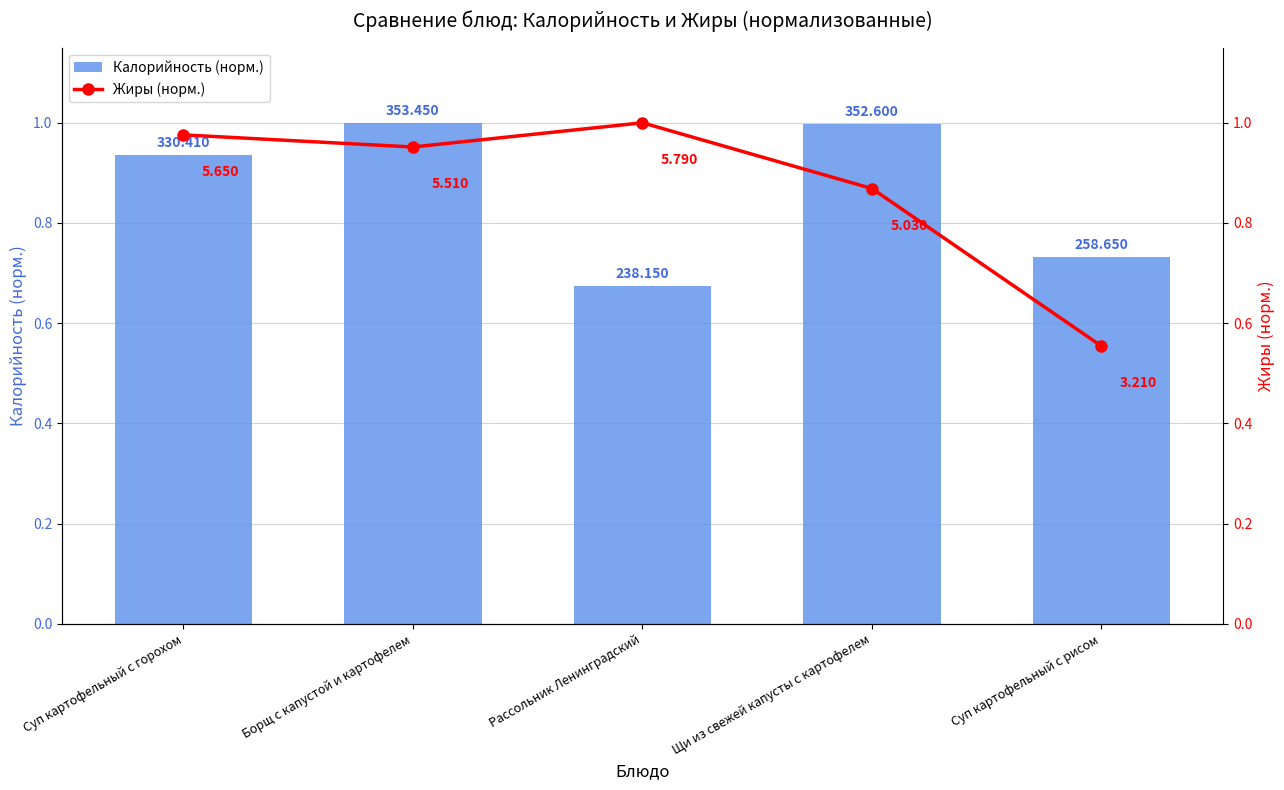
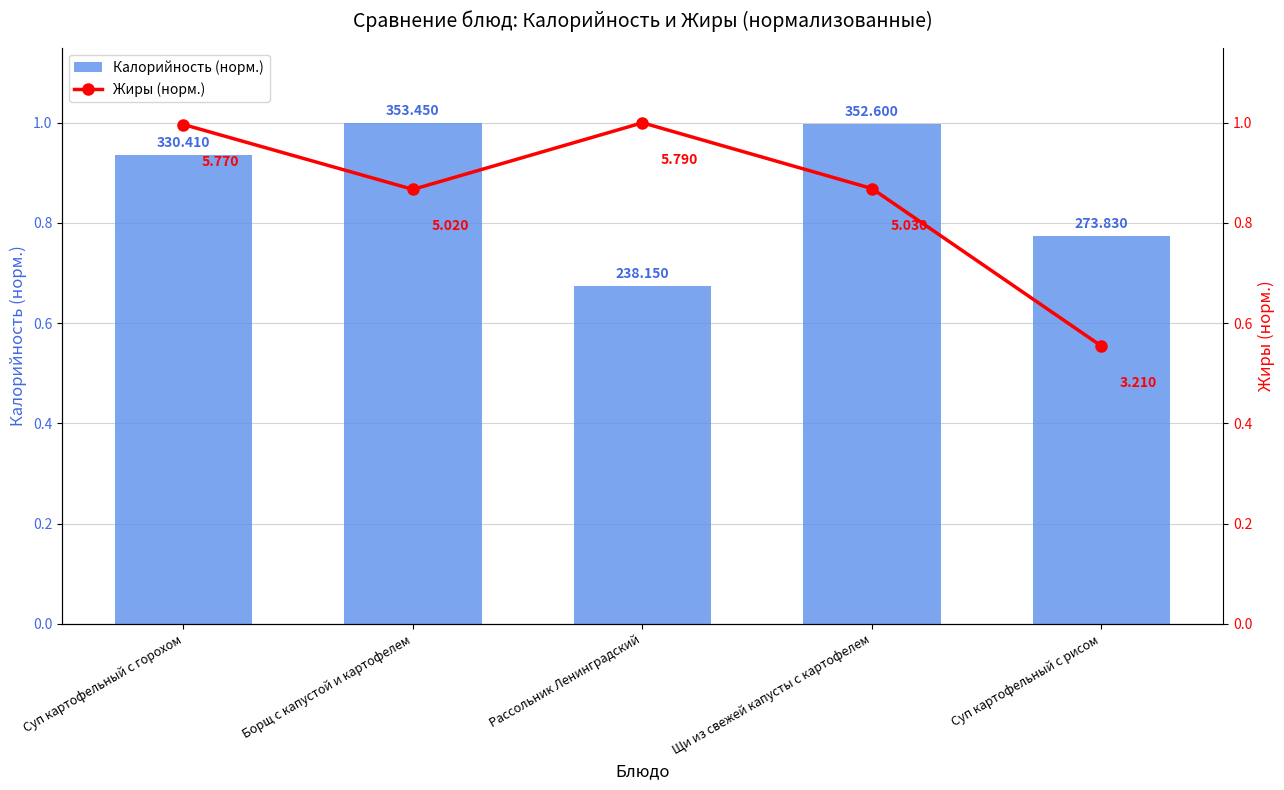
  {
    "Калорийность (норм.)": {
-     "Суп картофельный с рисом": 258.650
+     "Суп картофельный с рисом": 273.830
    },
    "Жиры (норм.)": {
-     "Суп картофельный с горохом": 5.650,
-     "Борщ с капустой и картофелем": 5.510
+     "Суп картофельный с горохом": 5.770,
+     "Борщ с капустой и картофелем": 5.020
    }
  }
